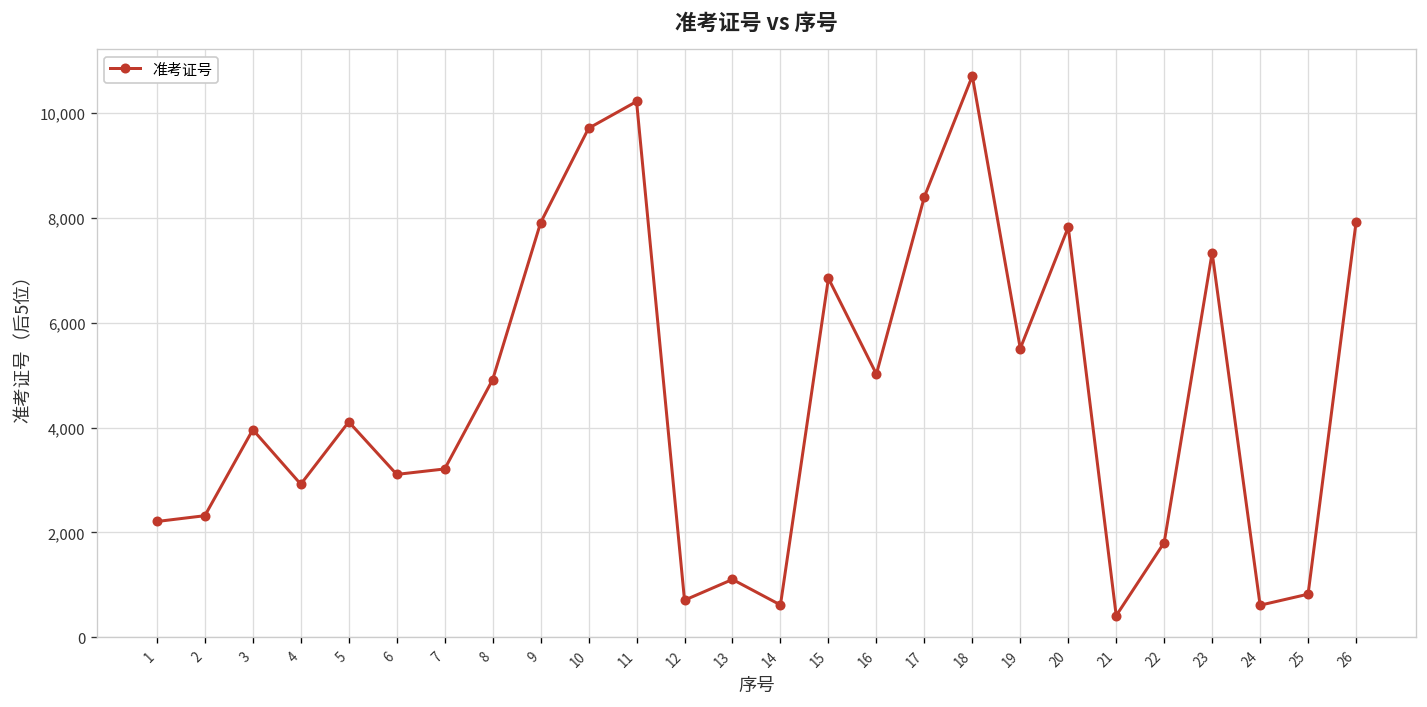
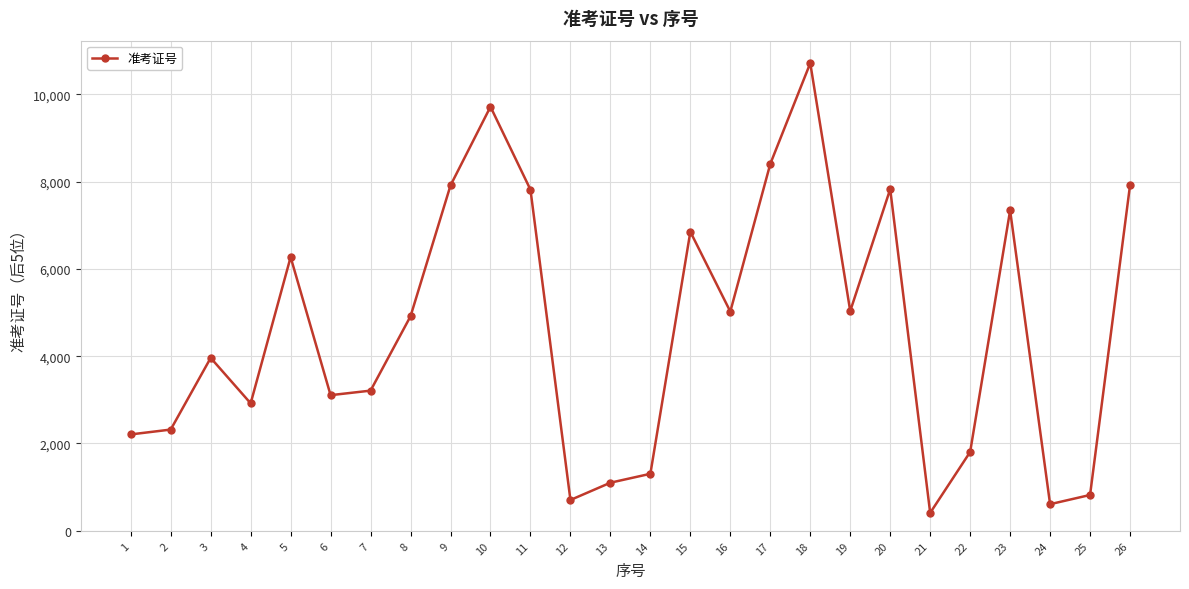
  {
    "1": "2,200",
    "2": "2,300",
    "3": "4,000",
    "4": "2,900",
-   "5": "4,100",
+   "5": "6,300",
    "6": "3,100",
    "7": "3,200",
    "8": "4,900",
    "9": "7,900",
    "10": "9,700",
-   "11": "10,200",
+   "11": "7,800",
    "12": "700",
    "13": "1,100",
-   "14": "600",
+   "14": "1,300",
    "15": "6,900",
    "16": "5,000",
    "17": "8,400",
    "18": "10,700",
-   "19": "5,500",
+   "19": "5,000",
    "20": "7,800",
    "21": "400",
    "22": "1,800",
    "23": "7,300",
    "24": "600",
    "25": "800",
    "26": "7,900"
  }
